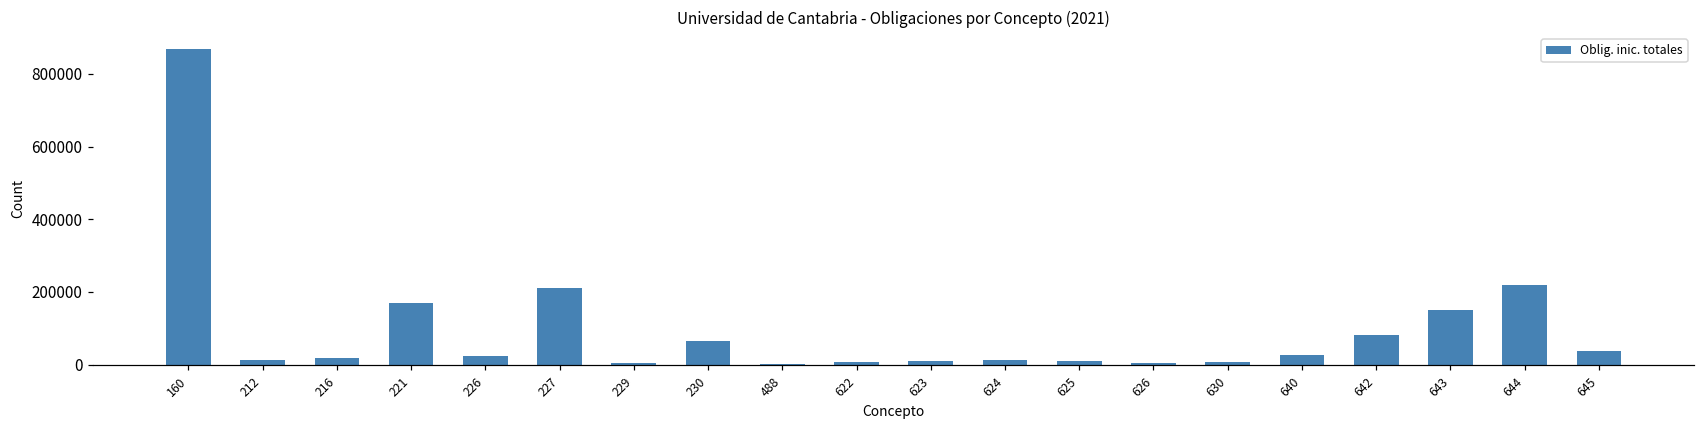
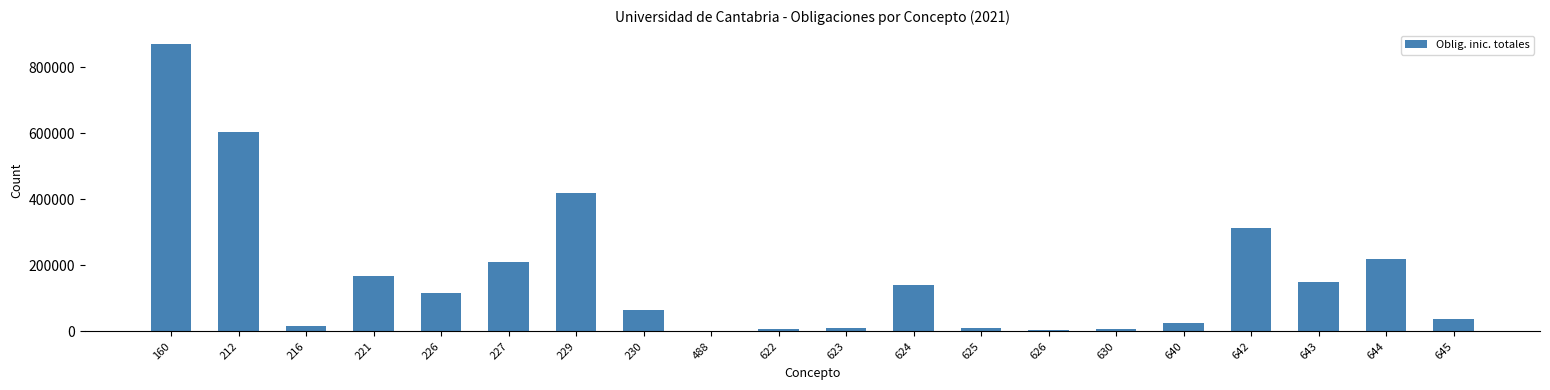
  {
    "160": 870000,
-   "212": 10000,
+   "212": 600000,
    "216": 20000,
    "221": 170000,
-   "226": 20000,
+   "226": 120000,
    "227": 210000,
-   "229": 0,
+   "229": 420000,
    "230": 70000,
    "623": 10000,
-   "624": 10000,
+   "624": 140000,
    "625": 10000,
    "640": 30000,
-   "642": 80000,
+   "642": 310000,
    "643": 150000,
    "644": 220000,
    "645": 40000
  }
